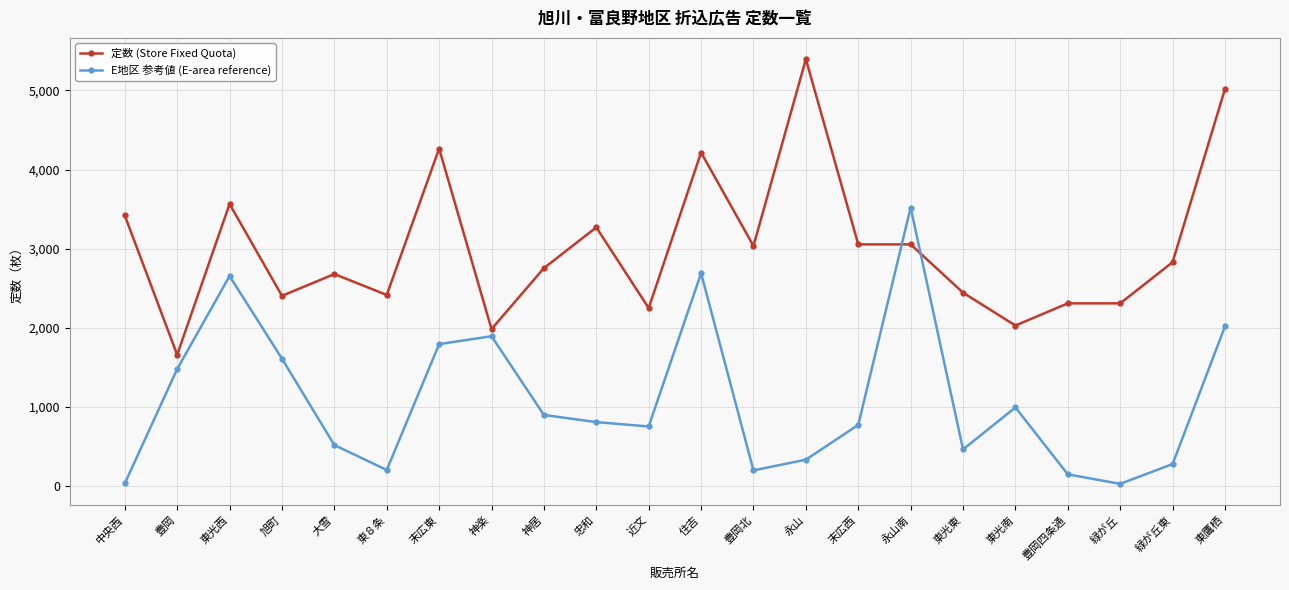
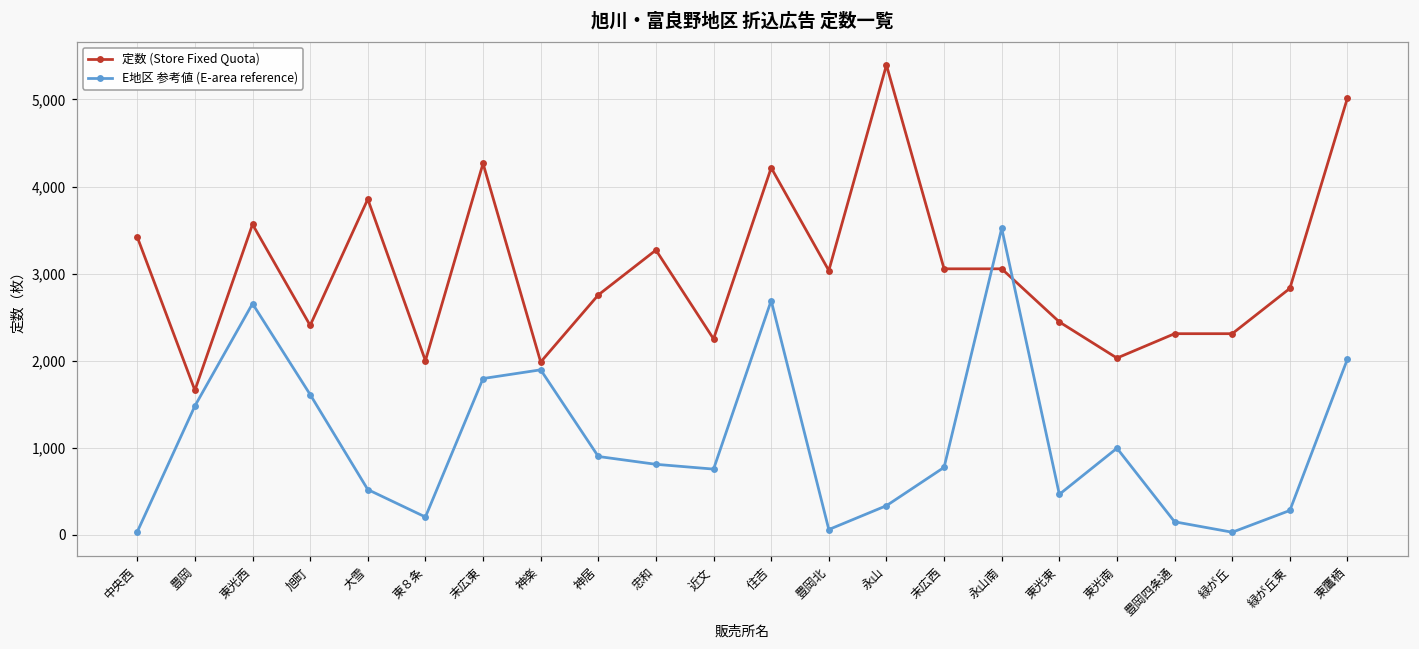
  {
    "定数 (Store Fixed Quota)": {
      "中央西": "3,400",
      "豊岡": "1,700",
      "東光西": "3,600",
      "旭町": "2,400",
-     "大雪": "2,700",
-     "東８条": "2,400",
+     "大雪": "3,900",
+     "東８条": "2,000",
      "末広東": "4,300",
      "神楽": "2,000",
      "神居": "2,800",
      "忠和": "3,300",
      "近文": "2,300",
      "住吉": "4,200",
      "豊岡北": "3,000",
      "永山": "5,400",
      "末広西": "3,100",
      "永山南": "3,100",
      "東光東": "2,400",
      "東光南": "2,000",
      "豊岡四条通": "2,300",
      "緑が丘": "2,300",
      "緑が丘東": "2,800",
      "東鷹栖": "5,000"
    },
    "E地区 参考値 (E-area reference)": {
      "中央西": "0",
      "豊岡": "1,500",
      "東光西": "2,700",
      "旭町": "1,600",
      "大雪": "500",
      "東８条": "200",
      "末広東": "1,800",
      "神楽": "1,900",
      "神居": "900",
      "忠和": "800",
      "近文": "800",
      "住吉": "2,700",
-     "豊岡北": "200",
+     "豊岡北": "100",
      "永山": "300",
      "末広西": "800",
      "永山南": "3,500",
      "東光東": "500",
      "東光南": "1,000",
      "豊岡四条通": "200",
      "緑が丘": "0",
      "緑が丘東": "300",
      "東鷹栖": "2,000"
    }
  }
